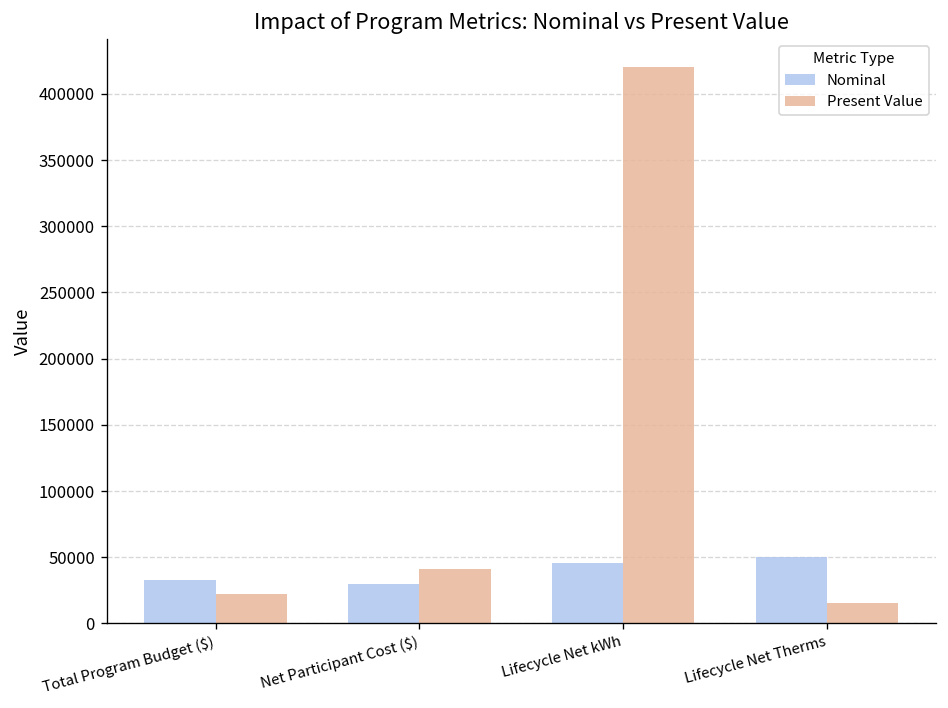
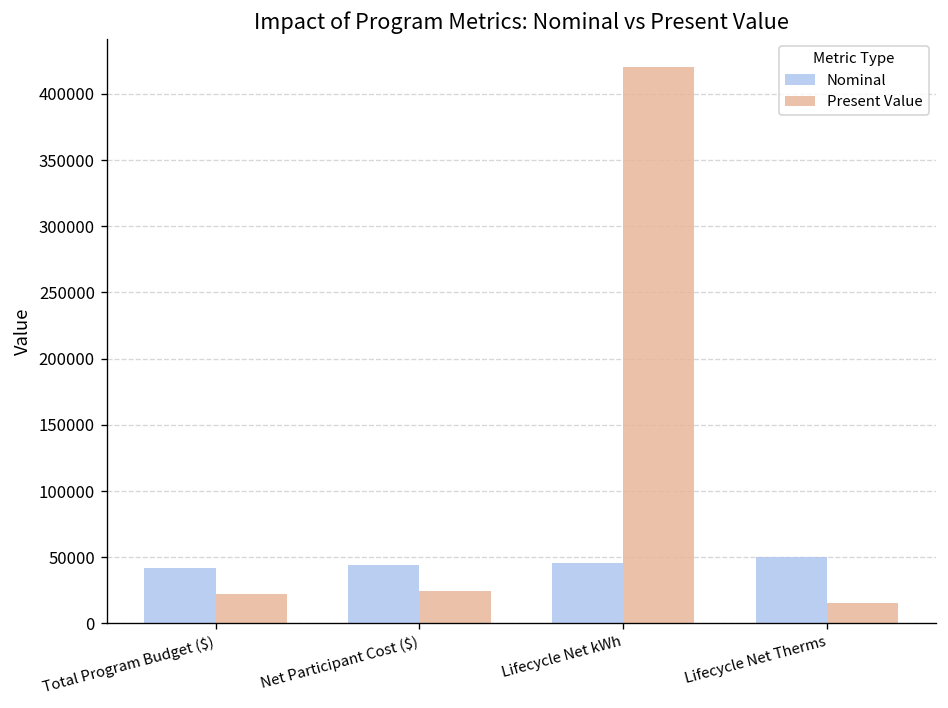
  {
    "Nominal": {
-     "Total Program Budget ($)": 33000,
-     "Net Participant Cost ($)": 30000,
+     "Total Program Budget ($)": 42000,
+     "Net Participant Cost ($)": 44000,
      "Lifecycle Net kWh": 45000,
      "Lifecycle Net Therms": 50000
    },
    "Present Value": {
      "Total Program Budget ($)": 23000,
-     "Net Participant Cost ($)": 41000,
+     "Net Participant Cost ($)": 25000,
      "Lifecycle Net kWh": 421000,
      "Lifecycle Net Therms": 15000
    }
  }
